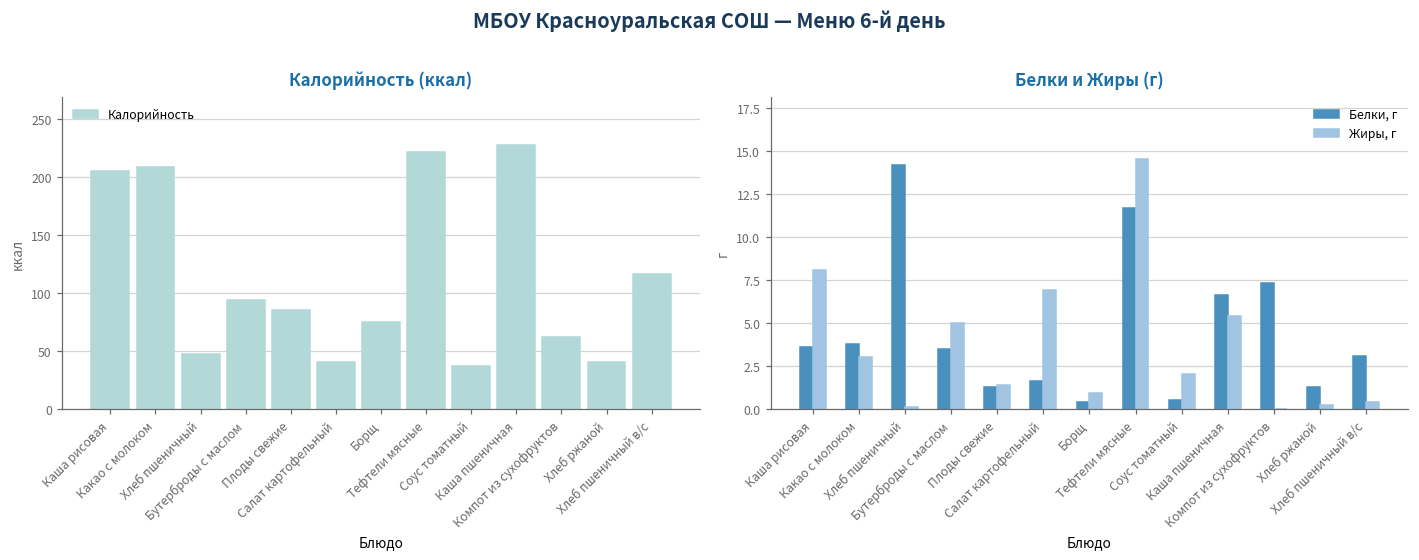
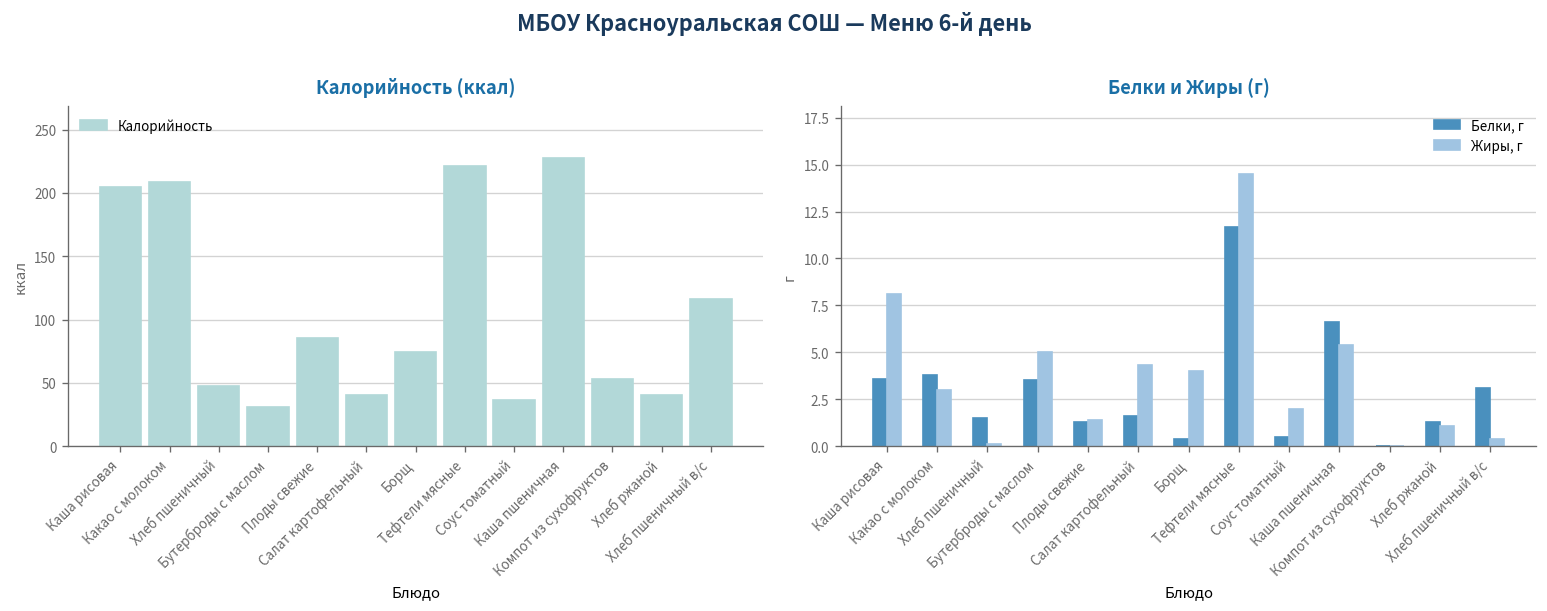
  {
    "Калорийность (ккал)": {
      "Каша рисовая": 205,
      "Какао с молоком": 208,
      "Хлеб пшеничный": 47,
-     "Бутерброды с маслом": 94,
+     "Бутерброды с маслом": 31,
      "Плоды свежие": 85,
      "Салат картофельный": 41,
      "Борщ": 75,
      "Тефтели мясные": 221,
      "Соус томатный": 37,
      "Каша пшеничная": 228,
-     "Компот из сухофруктов": 62,
+     "Компот из сухофруктов": 53,
      "Хлеб ржаной": 41,
      "Хлеб пшеничный в/с": 117
    },
    "Белки и Жиры (г)": {
      "Белки, г": {
        "Каша рисовая": 3.6,
        "Какао с молоком": 3.8,
-       "Хлеб пшеничный": 14.2,
+       "Хлеб пшеничный": 1.5,
        "Бутерброды с маслом": 3.5,
        "Плоды свежие": 1.3,
        "Салат картофельный": 1.6,
        "Борщ": 0.4,
        "Тефтели мясные": 11.7,
        "Соус томатный": 0.5,
        "Каша пшеничная": 6.6,
-       "Компот из сухофруктов": 7.3,
+       "Компот из сухофруктов": 0.0,
        "Хлеб ржаной": 1.3,
        "Хлеб пшеничный в/с": 3.1
      },
      "Жиры, г": {
        "Каша рисовая": 8.1,
        "Какао с молоком": 3.0,
        "Бутерброды с маслом": 5.0,
        "Плоды свежие": 1.4,
-       "Салат картофельный": 6.9,
-       "Борщ": 0.9,
+       "Салат картофельный": 4.3,
+       "Борщ": 4.0,
        "Тефтели мясные": 14.5,
        "Соус томатный": 2.0,
        "Каша пшеничная": 5.4,
        "Компот из сухофруктов": 0.0,
-       "Хлеб ржаной": 0.2,
+       "Хлеб ржаной": 1.1,
        "Хлеб пшеничный в/с": 0.4
      }
    }
  }
